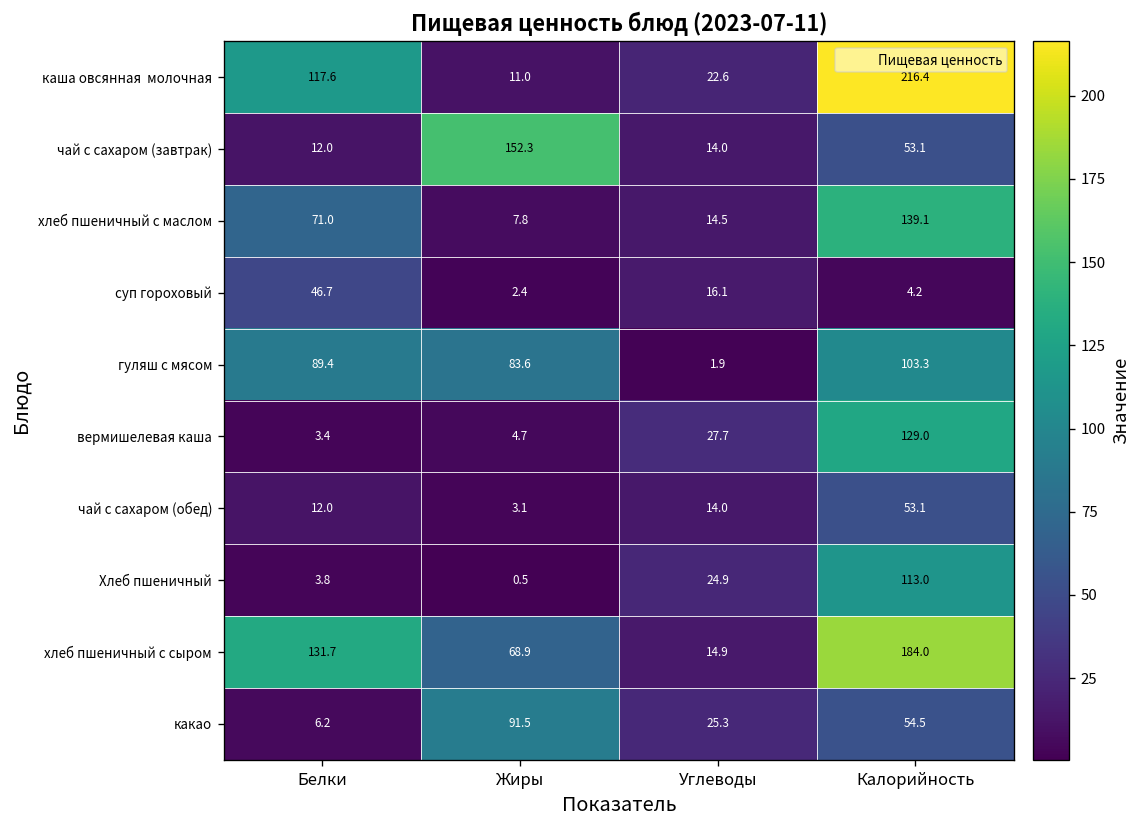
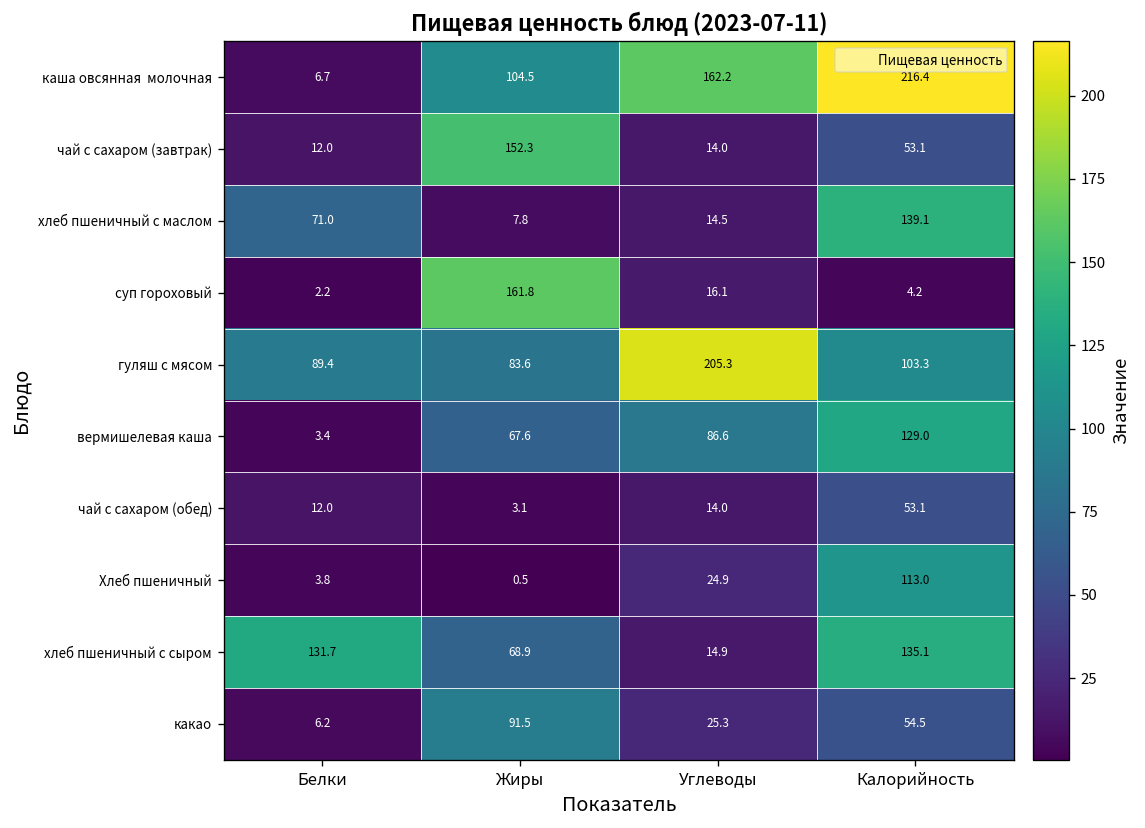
  {
    "каша овсянная молочная": {
-     "Белки": 117.6,
-     "Жиры": 11.0,
-     "Углеводы": 22.6,
+     "Белки": 6.7,
+     "Жиры": 104.5,
+     "Углеводы": 162.2,
      "Калорийность": 216.4
    },
    "чай с сахаром (завтрак)": {
      "Белки": 12.0,
      "Жиры": 152.3,
      "Углеводы": 14.0,
      "Калорийность": 53.1
    },
    "хлеб пшеничный с маслом": {
      "Белки": 71.0,
      "Жиры": 7.8,
      "Углеводы": 14.5,
      "Калорийность": 139.1
    },
    "суп гороховый": {
-     "Белки": 46.7,
-     "Жиры": 2.4,
+     "Белки": 2.2,
+     "Жиры": 161.8,
      "Углеводы": 16.1,
      "Калорийность": 4.2
    },
    "гуляш с мясом": {
      "Белки": 89.4,
      "Жиры": 83.6,
-     "Углеводы": 1.9,
+     "Углеводы": 205.3,
      "Калорийность": 103.3
    },
    "вермишелевая каша": {
      "Белки": 3.4,
-     "Жиры": 4.7,
-     "Углеводы": 27.7,
+     "Жиры": 67.6,
+     "Углеводы": 86.6,
      "Калорийность": 129.0
    },
    "чай с сахаром (обед)": {
      "Белки": 12.0,
      "Жиры": 3.1,
      "Углеводы": 14.0,
      "Калорийность": 53.1
    },
    "Хлеб пшеничный": {
      "Белки": 3.8,
      "Жиры": 0.5,
      "Углеводы": 24.9,
      "Калорийность": 113.0
    },
    "хлеб пшеничный с сыром": {
      "Белки": 131.7,
      "Жиры": 68.9,
      "Углеводы": 14.9,
-     "Калорийность": 184.0
+     "Калорийность": 135.1
    },
    "какао": {
      "Белки": 6.2,
      "Жиры": 91.5,
      "Углеводы": 25.3,
      "Калорийность": 54.5
    }
  }
